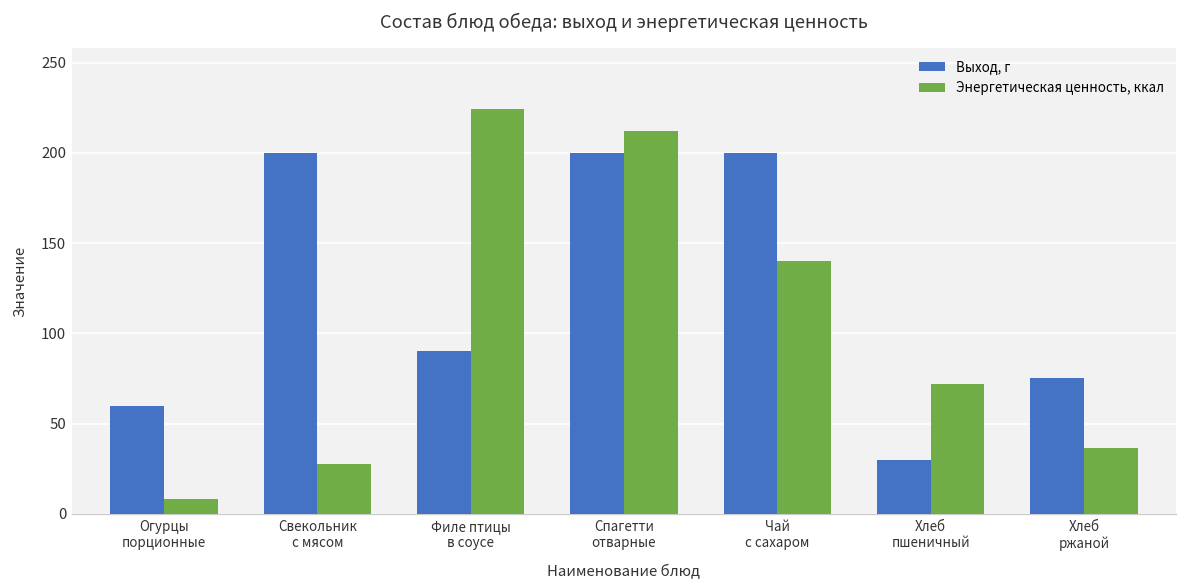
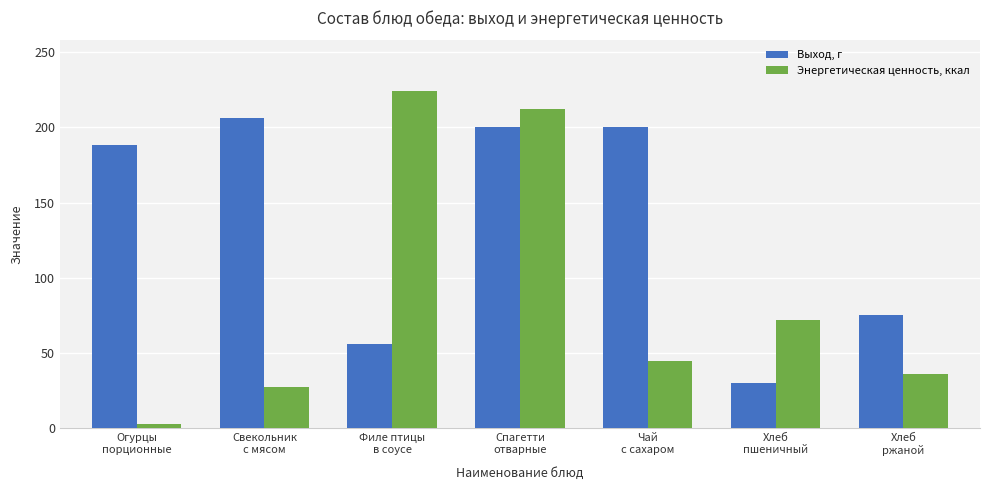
  {
    "Выход, г": {
-     "Огурцы порционные": 60,
-     "Свекольник с мясом": 200,
-     "Филе птицы в соусе": 90,
+     "Огурцы порционные": 188,
+     "Свекольник с мясом": 206,
+     "Филе птицы в соусе": 56,
      "Спагетти отварные": 200,
      "Чай с сахаром": 200,
      "Хлеб пшеничный": 30,
      "Хлеб ржаной": 75
    },
    "Энергетическая ценность, ккал": {
-     "Огурцы порционные": 8,
+     "Огурцы порционные": 3,
      "Свекольник с мясом": 28,
      "Филе птицы в соусе": 224,
      "Спагетти отварные": 212,
-     "Чай с сахаром": 140,
+     "Чай с сахаром": 45,
      "Хлеб пшеничный": 72,
      "Хлеб ржаной": 36
    }
  }
